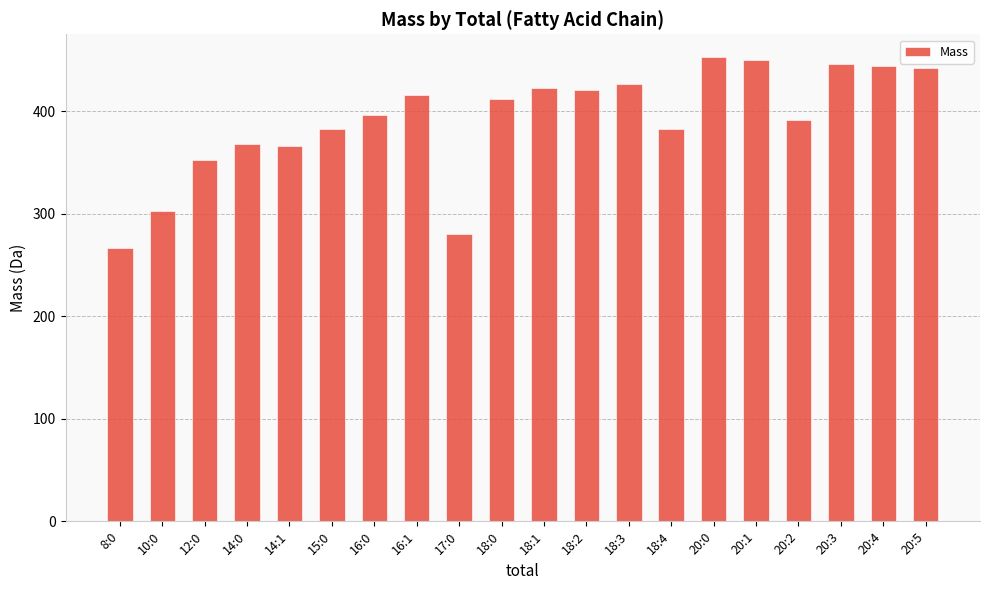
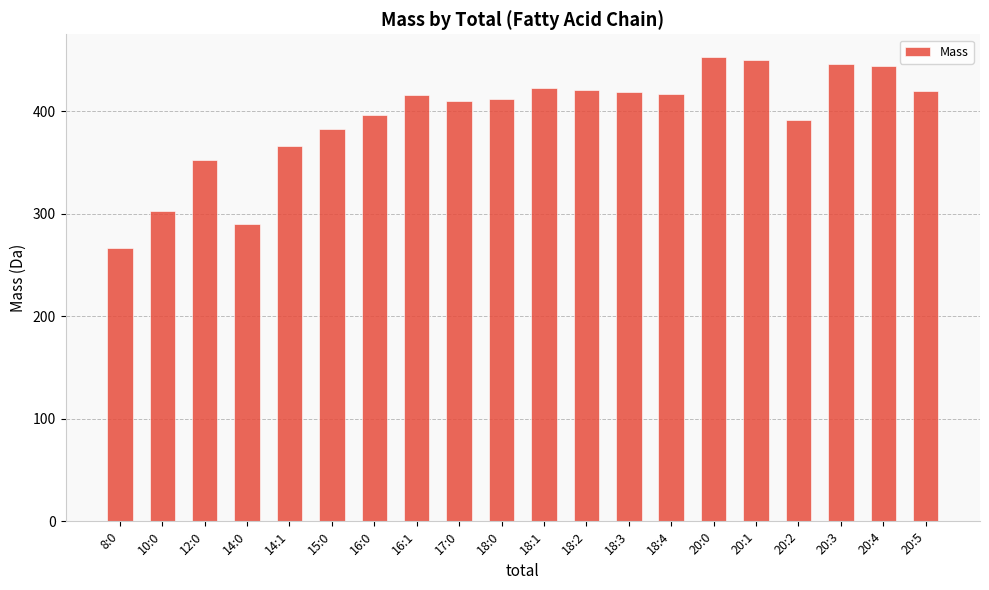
  {
    "8:0": 267,
    "10:0": 302,
    "12:0": 353,
-   "14:0": 368,
+   "14:0": 290,
    "14:1": 366,
    "15:0": 382,
    "16:0": 396,
    "16:1": 415,
-   "17:0": 281,
+   "17:0": 410,
    "18:0": 412,
    "18:1": 422,
    "18:2": 420,
-   "18:3": 426,
-   "18:4": 382,
+   "18:3": 418,
+   "18:4": 416,
    "20:0": 452,
    "20:1": 450,
    "20:2": 392,
    "20:3": 446,
    "20:4": 444,
-   "20:5": 442
+   "20:5": 419
  }
